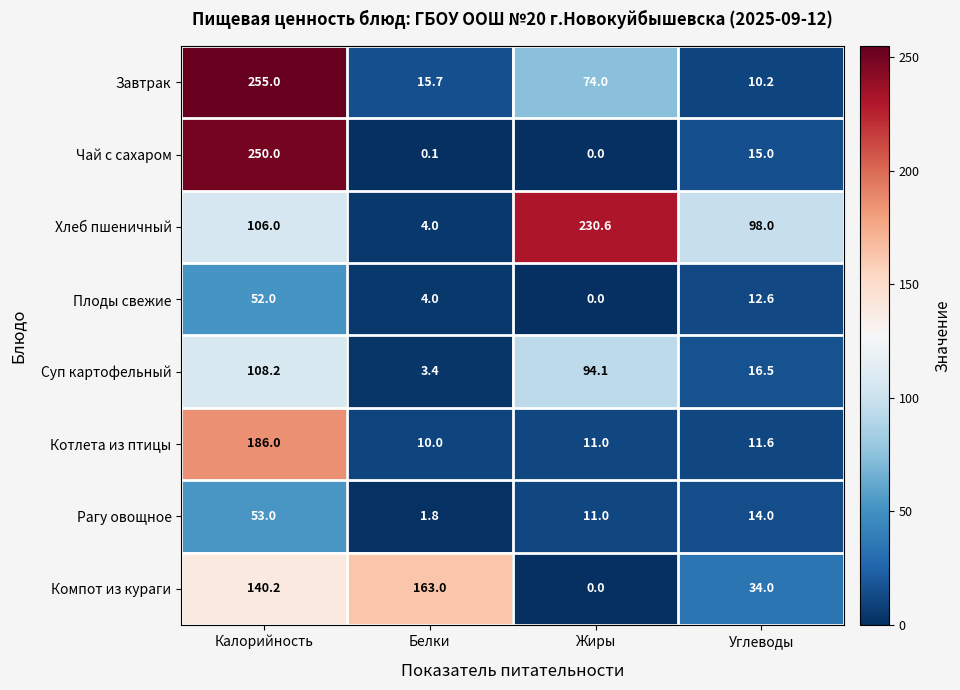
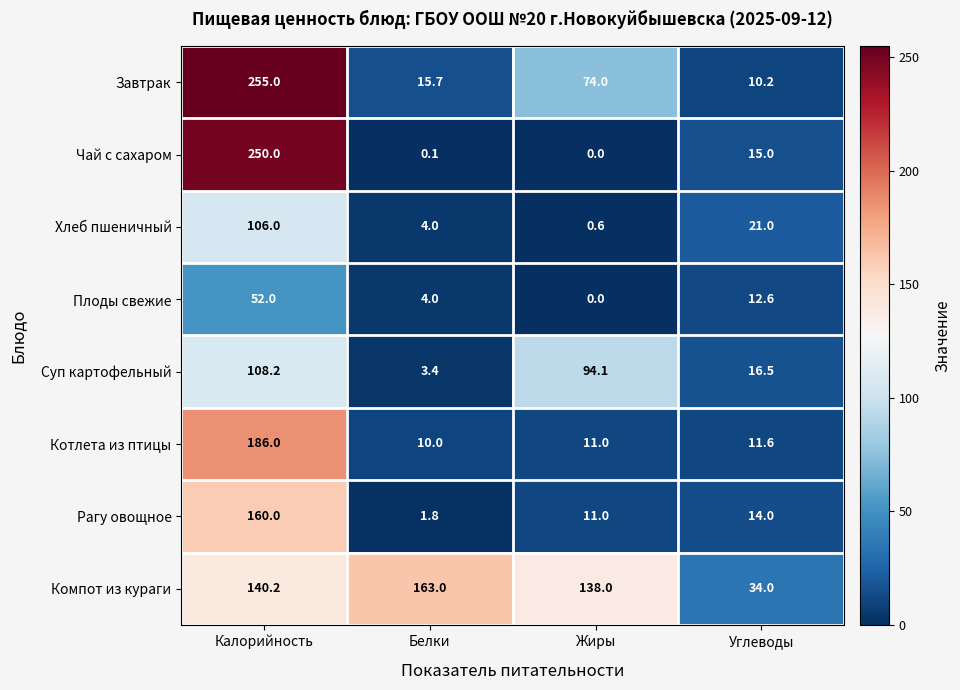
  {
    "Завтрак": {
      "Калорийность": 255.0,
      "Белки": 15.7,
      "Жиры": 74.0,
      "Углеводы": 10.2
    },
    "Чай с сахаром": {
      "Калорийность": 250.0,
      "Белки": 0.1,
      "Жиры": 0.0,
      "Углеводы": 15.0
    },
    "Хлеб пшеничный": {
      "Калорийность": 106.0,
      "Белки": 4.0,
-     "Жиры": 230.6,
-     "Углеводы": 98.0
+     "Жиры": 0.6,
+     "Углеводы": 21.0
    },
    "Плоды свежие": {
      "Калорийность": 52.0,
      "Белки": 4.0,
      "Жиры": 0.0,
      "Углеводы": 12.6
    },
    "Суп картофельный": {
      "Калорийность": 108.2,
      "Белки": 3.4,
      "Жиры": 94.1,
      "Углеводы": 16.5
    },
    "Котлета из птицы": {
      "Калорийность": 186.0,
      "Белки": 10.0,
      "Жиры": 11.0,
      "Углеводы": 11.6
    },
    "Рагу овощное": {
-     "Калорийность": 53.0,
+     "Калорийность": 160.0,
      "Белки": 1.8,
      "Жиры": 11.0,
      "Углеводы": 14.0
    },
    "Компот из кураги": {
      "Калорийность": 140.2,
      "Белки": 163.0,
-     "Жиры": 0.0,
+     "Жиры": 138.0,
      "Углеводы": 34.0
    }
  }
